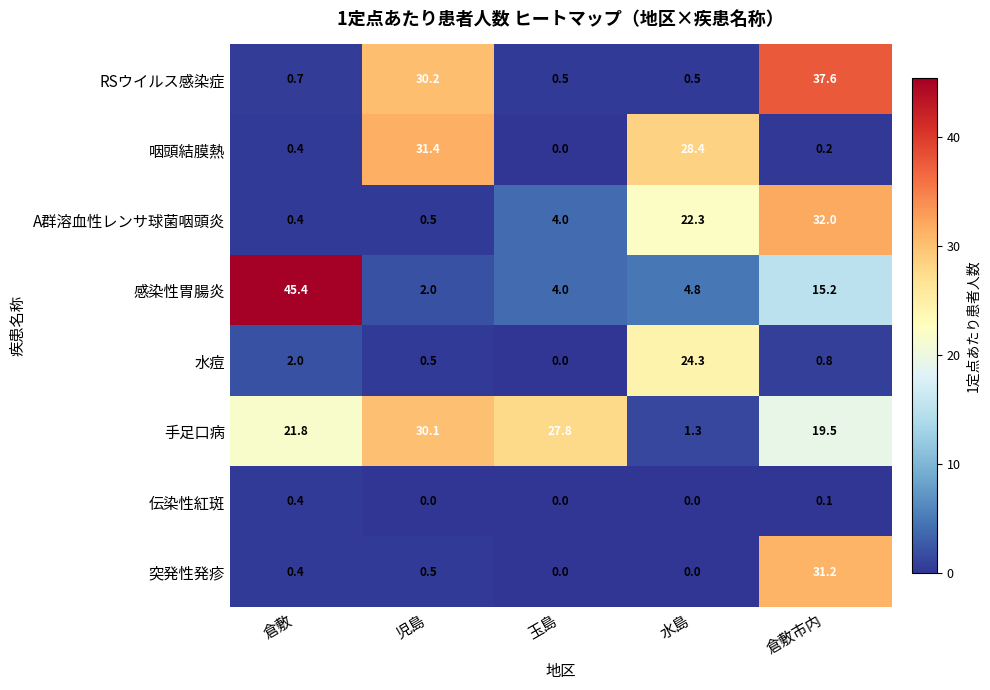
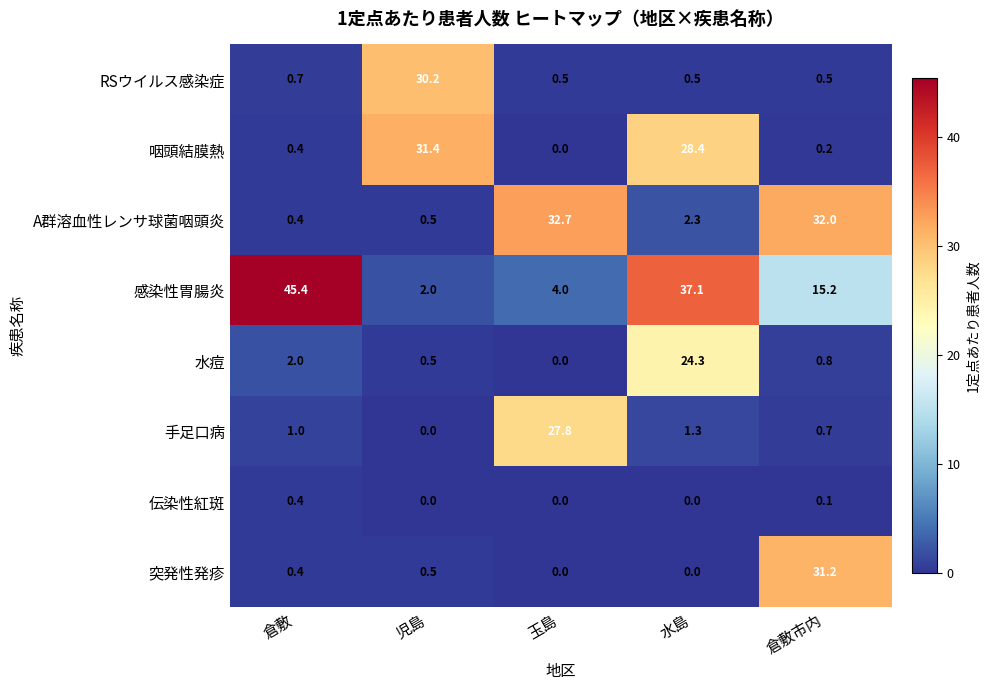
  {
    "RSウイルス感染症": {
      "倉敷": 0.7,
      "児島": 30.2,
      "玉島": 0.5,
      "水島": 0.5,
-     "倉敷市内": 37.6
+     "倉敷市内": 0.5
    },
    "咽頭結膜熱": {
      "倉敷": 0.4,
      "児島": 31.4,
      "玉島": 0.0,
      "水島": 28.4,
      "倉敷市内": 0.2
    },
    "A群溶血性レンサ球菌咽頭炎": {
      "倉敷": 0.4,
      "児島": 0.5,
-     "玉島": 4.0,
-     "水島": 22.3,
+     "玉島": 32.7,
+     "水島": 2.3,
      "倉敷市内": 32.0
    },
    "感染性胃腸炎": {
      "倉敷": 45.4,
      "児島": 2.0,
      "玉島": 4.0,
-     "水島": 4.8,
+     "水島": 37.1,
      "倉敷市内": 15.2
    },
    "水痘": {
      "倉敷": 2.0,
      "児島": 0.5,
      "玉島": 0.0,
      "水島": 24.3,
      "倉敷市内": 0.8
    },
    "手足口病": {
-     "倉敷": 21.8,
-     "児島": 30.1,
+     "倉敷": 1.0,
+     "児島": 0.0,
      "玉島": 27.8,
      "水島": 1.3,
-     "倉敷市内": 19.5
+     "倉敷市内": 0.7
    },
    "伝染性紅斑": {
      "倉敷": 0.4,
      "児島": 0.0,
      "玉島": 0.0,
      "水島": 0.0,
      "倉敷市内": 0.1
    },
    "突発性発疹": {
      "倉敷": 0.4,
      "児島": 0.5,
      "玉島": 0.0,
      "水島": 0.0,
      "倉敷市内": 31.2
    }
  }
